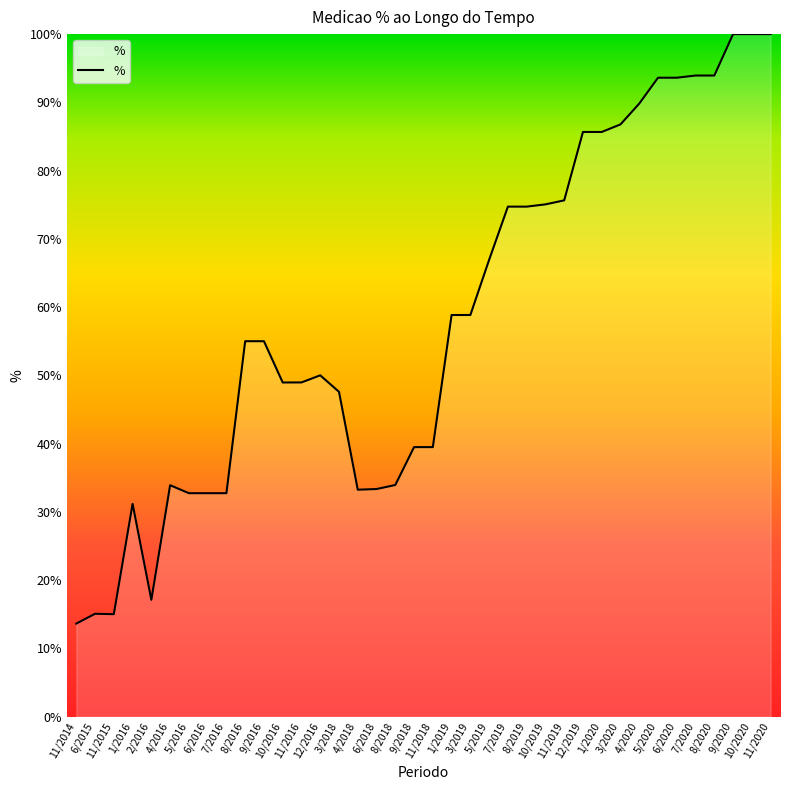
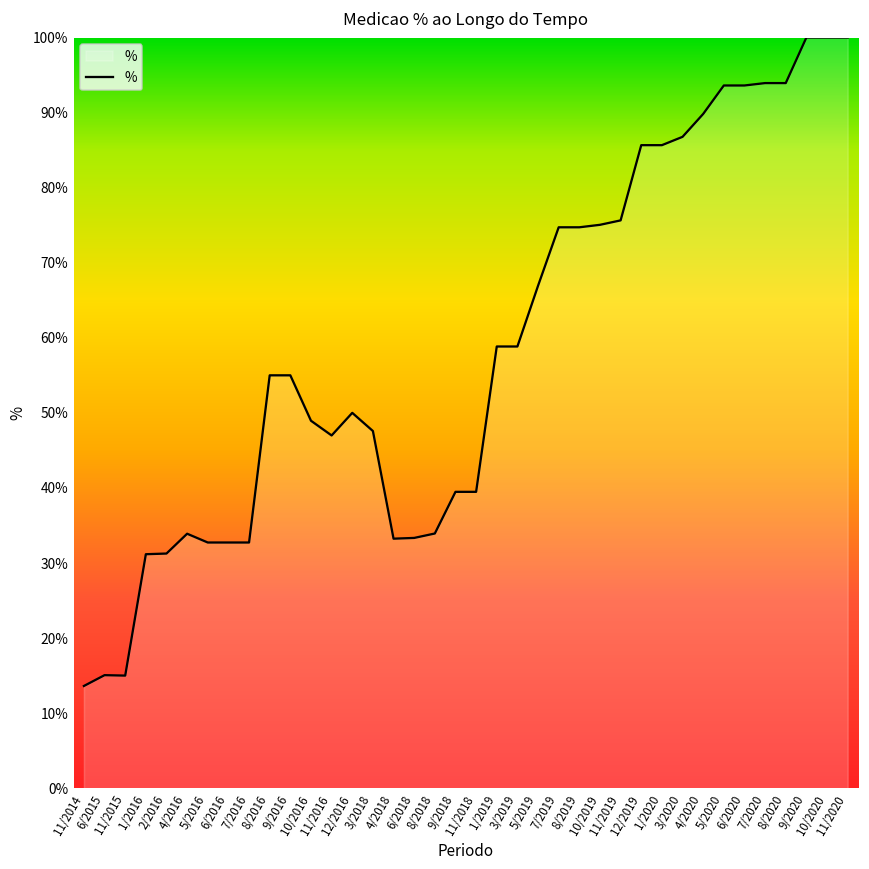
  {
    "11/2014": "14%",
    "6/2015": "15%",
    "11/2015": "15%",
    "1/2016": "31%",
-   "2/2016": "17%",
+   "2/2016": "31%",
    "4/2016": "34%",
    "5/2016": "33%",
    "6/2016": "33%",
    "7/2016": "33%",
    "8/2016": "55%",
    "9/2016": "55%",
    "10/2016": "49%",
-   "11/2016": "49%",
+   "11/2016": "47%",
    "12/2016": "50%",
    "3/2018": "48%",
    "4/2018": "33%",
    "6/2018": "33%",
    "8/2018": "34%",
    "9/2018": "39%",
    "11/2018": "39%",
    "1/2019": "59%",
    "3/2019": "59%",
    "5/2019": "67%",
    "7/2019": "75%",
    "8/2019": "75%",
    "10/2019": "75%",
    "11/2019": "76%",
    "12/2019": "86%",
    "1/2020": "86%",
    "3/2020": "87%",
    "4/2020": "90%",
    "5/2020": "94%",
    "6/2020": "94%",
    "7/2020": "94%",
    "8/2020": "94%",
    "9/2020": "100%",
    "10/2020": "100%",
    "11/2020": "100%"
  }
